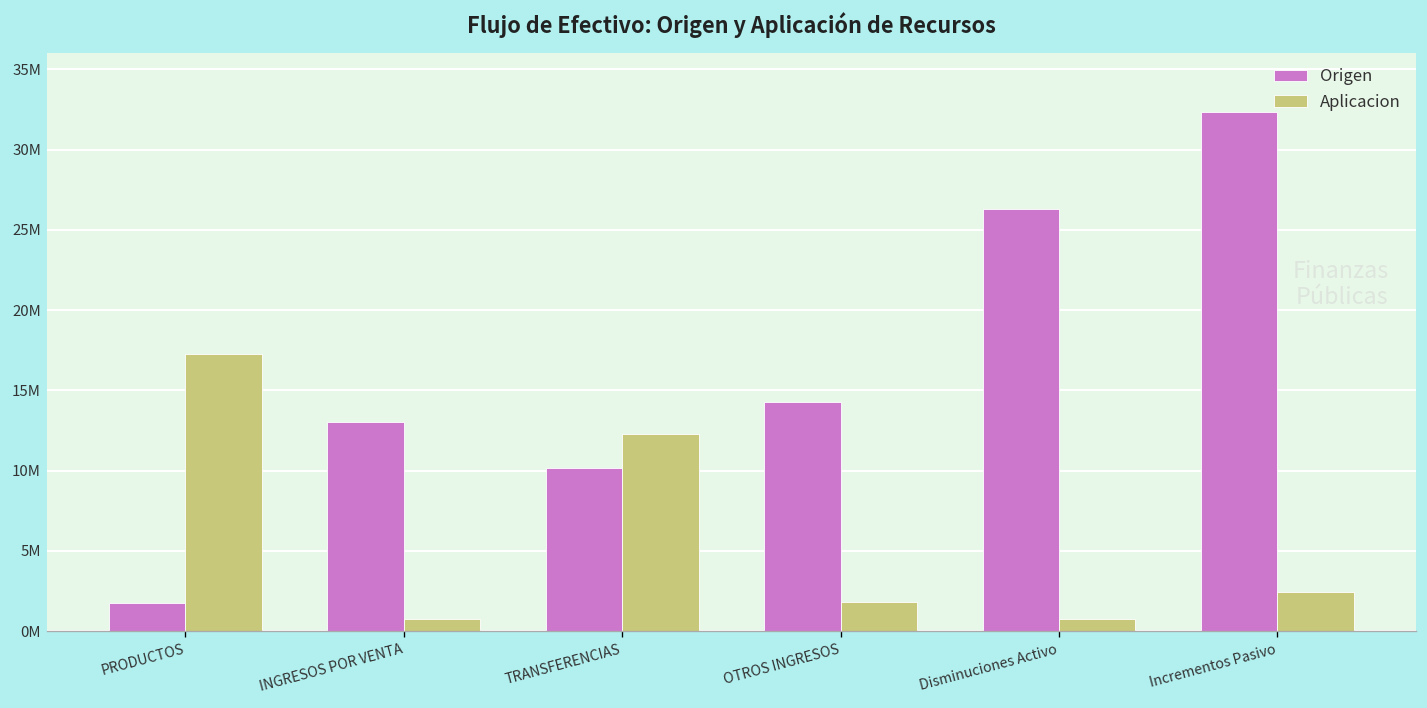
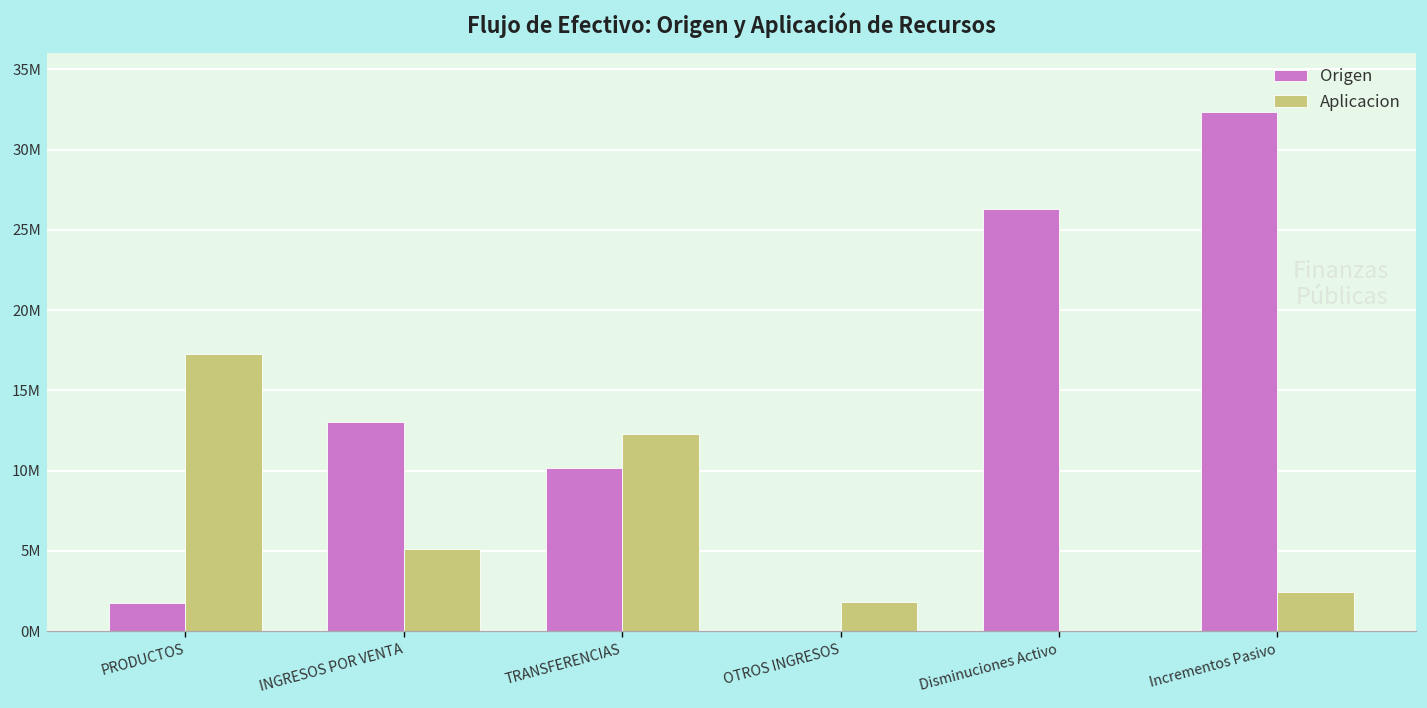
  {
    "Origen": {
      "PRODUCTOS": 1700000,
      "INGRESOS POR VENTA": 13000000,
      "TRANSFERENCIAS": 10200000,
-     "OTROS INGRESOS": 14300000,
+     "OTROS INGRESOS": 0,
      "Disminuciones Activo": 26300000,
      "Incrementos Pasivo": 32400000
    },
    "Aplicacion": {
      "PRODUCTOS": 17300000,
-     "INGRESOS POR VENTA": 800000,
+     "INGRESOS POR VENTA": 5100000,
      "TRANSFERENCIAS": 12200000,
      "OTROS INGRESOS": 1800000,
-     "Disminuciones Activo": 800000,
+     "Disminuciones Activo": 0,
      "Incrementos Pasivo": 2400000
    }
  }
